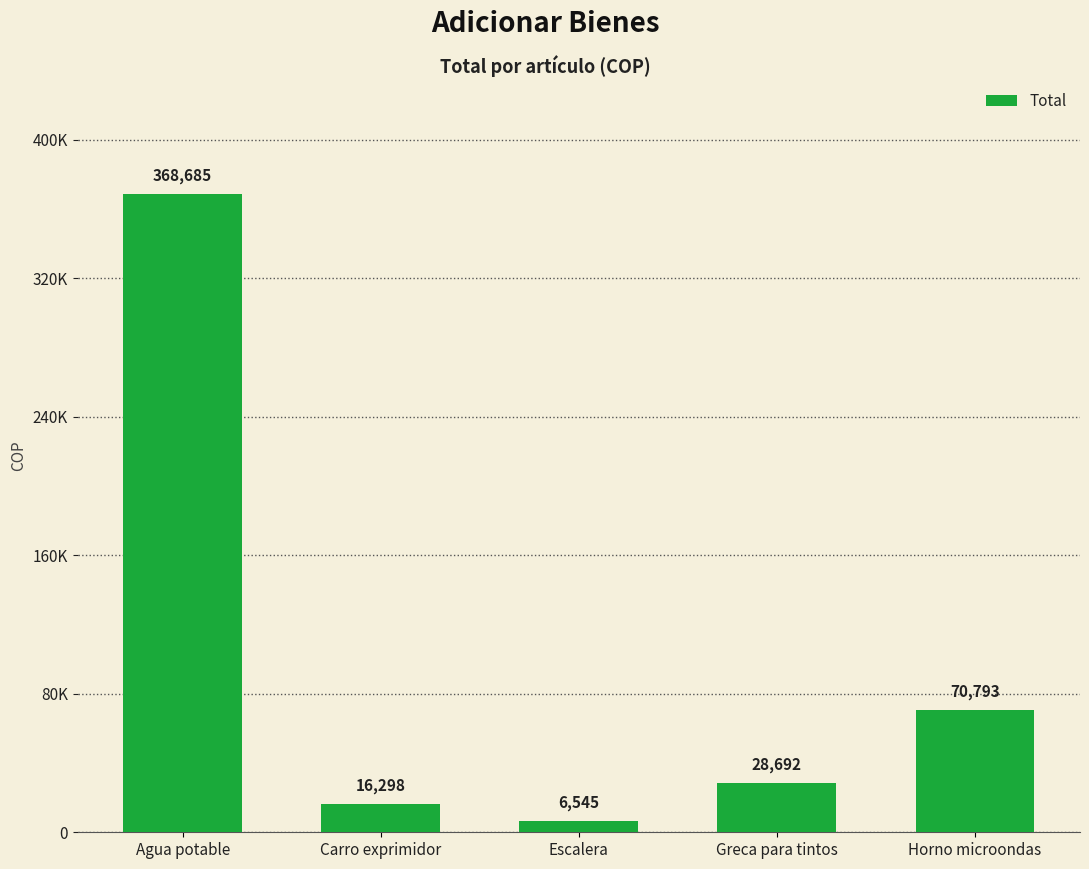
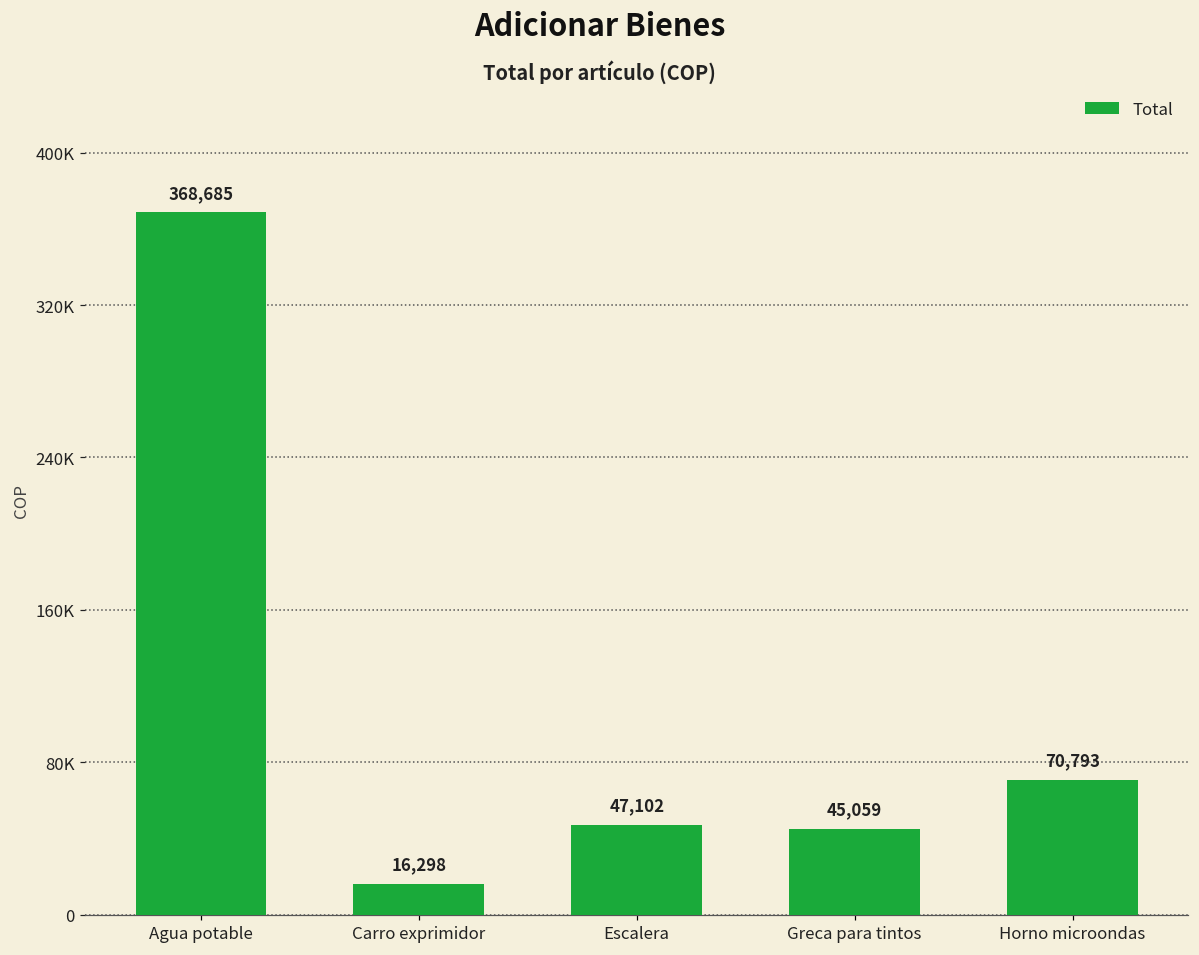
  {
    "Agua potable": "368,685",
    "Carro exprimidor": "16,298",
-   "Escalera": "6,545",
-   "Greca para tintos": "28,692",
+   "Escalera": "47,102",
+   "Greca para tintos": "45,059",
    "Horno microondas": "70,793"
  }
